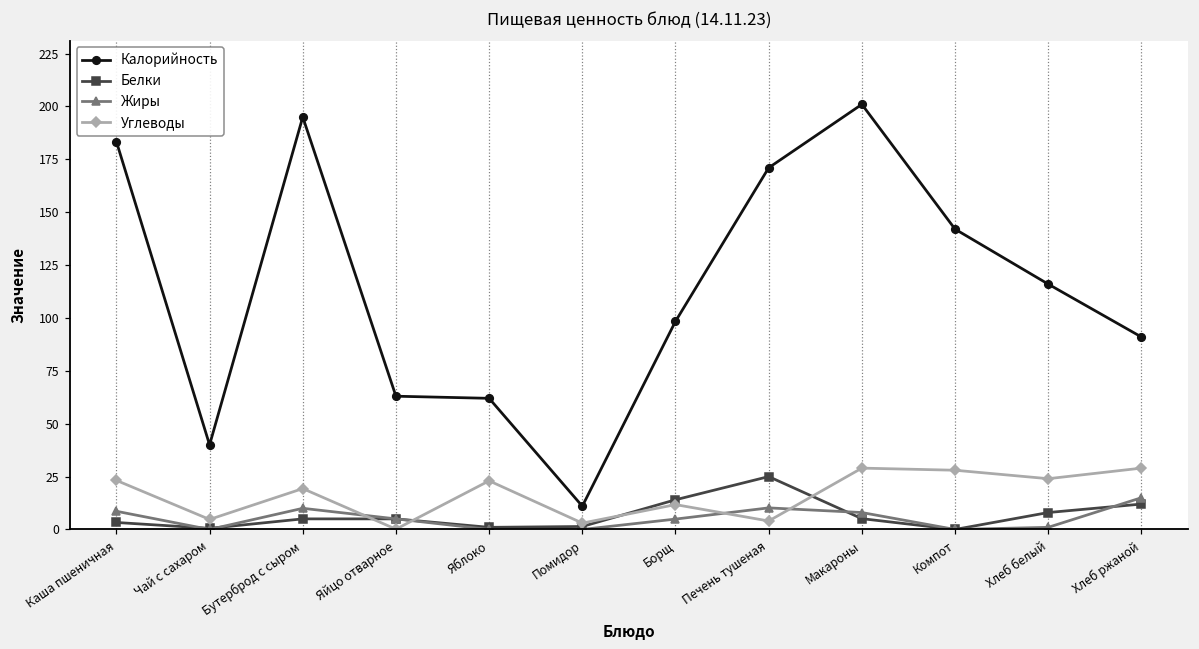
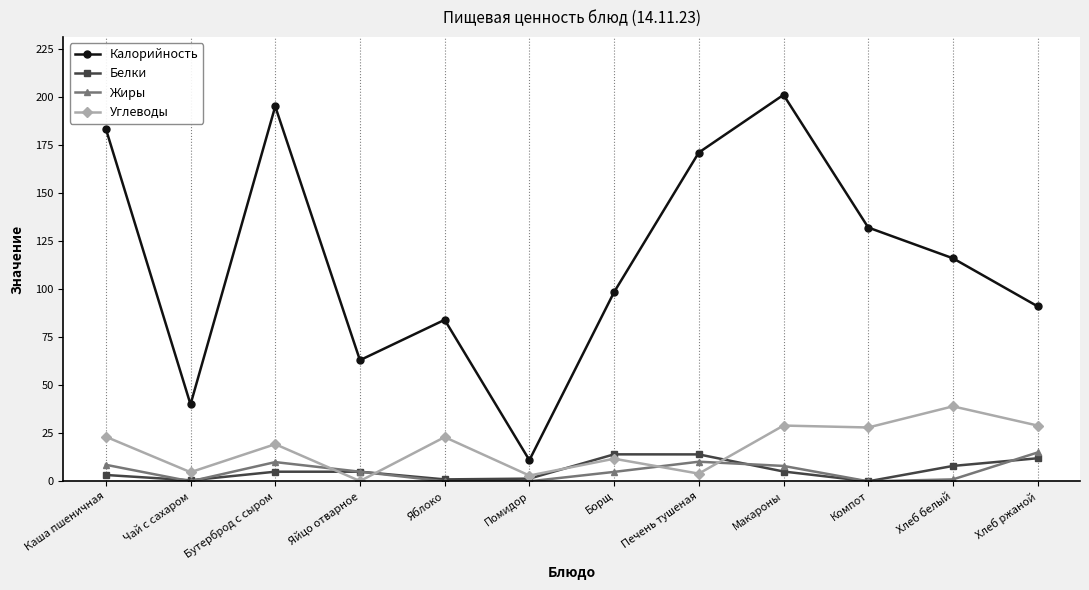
  {
    "Калорийность": {
      "Каша пшеничная": 183,
      "Чай с сахаром": 40,
      "Бутерброд с сыром": 195,
      "Яйцо отварное": 63,
-     "Яблоко": 62,
+     "Яблоко": 84,
      "Помидор": 11,
      "Борщ": 98,
      "Печень тушеная": 171,
      "Макароны": 201,
-     "Компот": 142,
+     "Компот": 132,
      "Хлеб белый": 116,
      "Хлеб ржаной": 91
    },
    "Белки": {
      "Каша пшеничная": 3,
      "Бутерброд с сыром": 5,
      "Помидор": 1,
      "Борщ": 14,
-     "Печень тушеная": 25,
+     "Печень тушеная": 14,
      "Макароны": 5,
      "Хлеб белый": 8,
      "Хлеб ржаной": 12
    },
    "Жиры": {
      "Каша пшеничная": 9,
      "Бутерброд с сыром": 10,
      "Помидор": 0,
      "Борщ": 5,
      "Печень тушеная": 10,
      "Макароны": 8,
      "Хлеб белый": 1,
      "Хлеб ржаной": 15
    },
    "Углеводы": {
      "Каша пшеничная": 23,
      "Чай с сахаром": 5,
      "Бутерброд с сыром": 19,
      "Яйцо отварное": 0,
      "Яблоко": 23,
      "Помидор": 3,
      "Борщ": 12,
      "Печень тушеная": 4,
      "Макароны": 29,
      "Компот": 28,
-     "Хлеб белый": 24,
+     "Хлеб белый": 39,
      "Хлеб ржаной": 29
    }
  }
